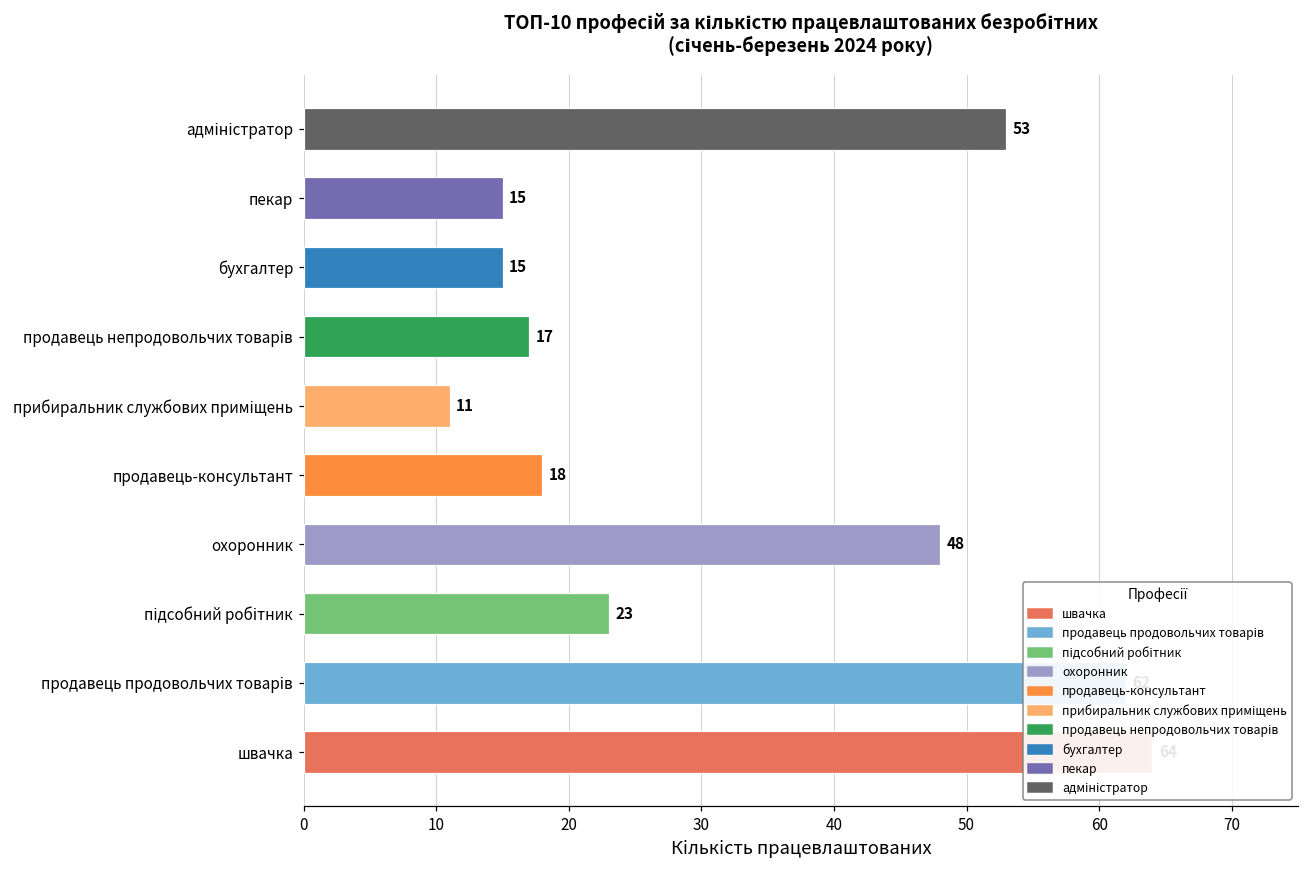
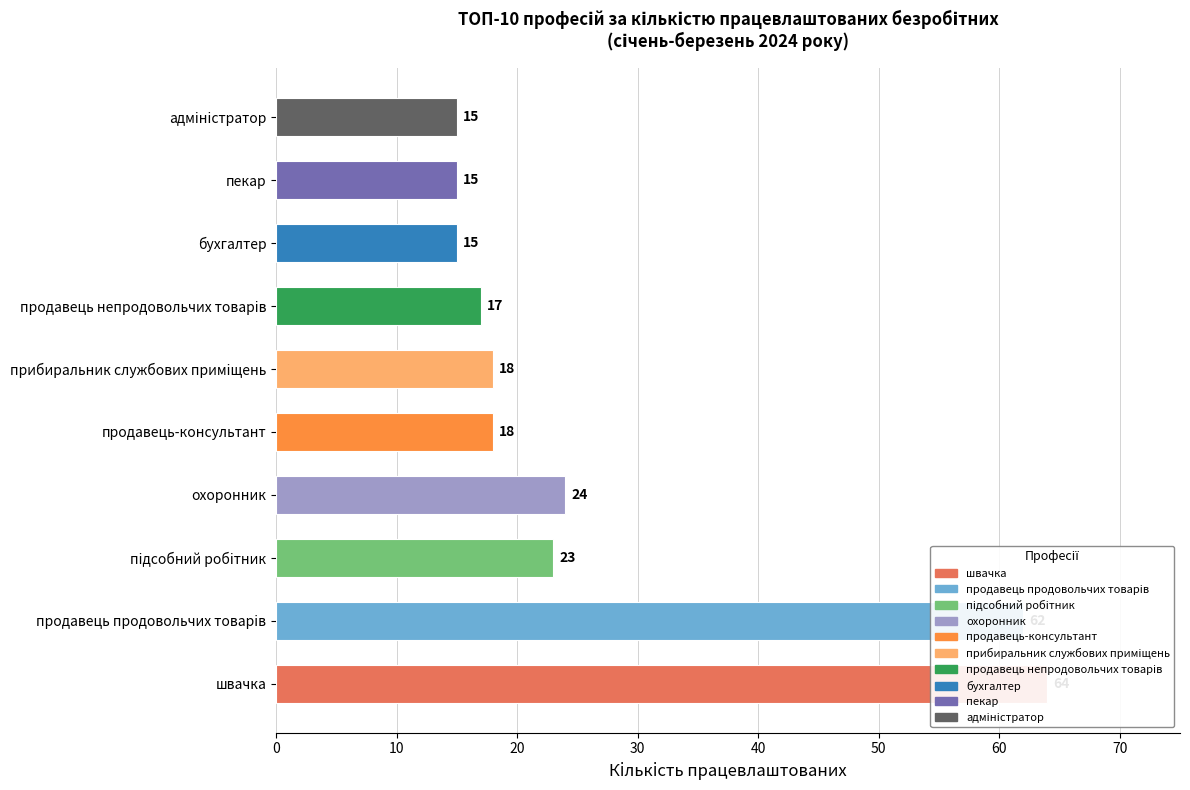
  {
-   "адміністратор": 53,
+   "адміністратор": 15,
    "пекар": 15,
    "бухгалтер": 15,
    "продавець непродовольчих товарів": 17,
-   "прибиральник службових приміщень": 11,
+   "прибиральник службових приміщень": 18,
    "продавець-консультант": 18,
-   "охоронник": 48,
+   "охоронник": 24,
    "підсобний робітник": 23
  }
